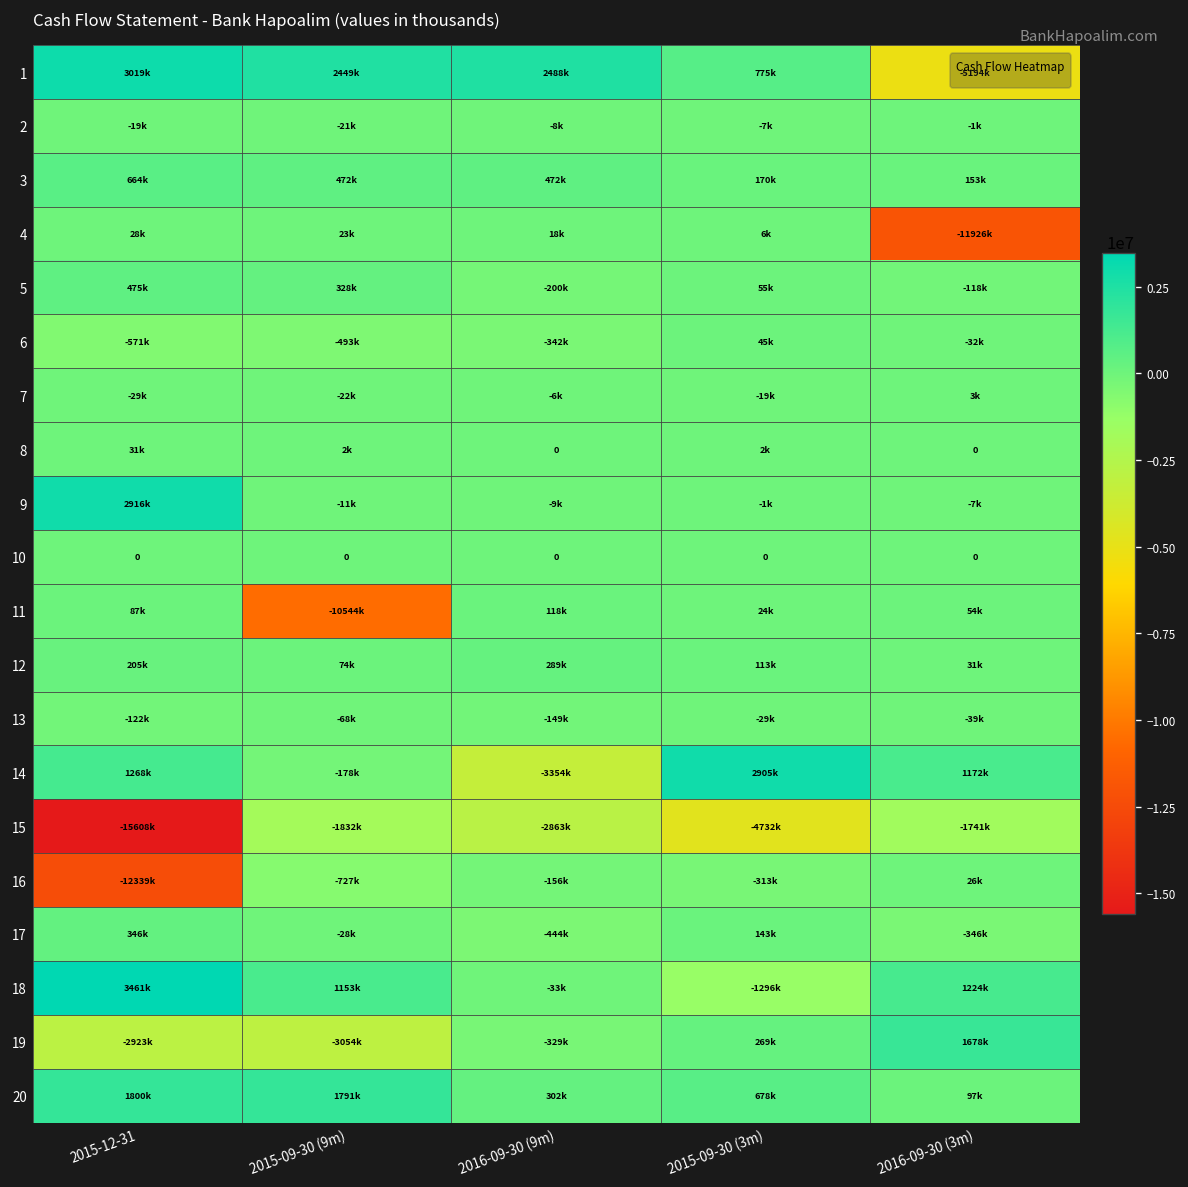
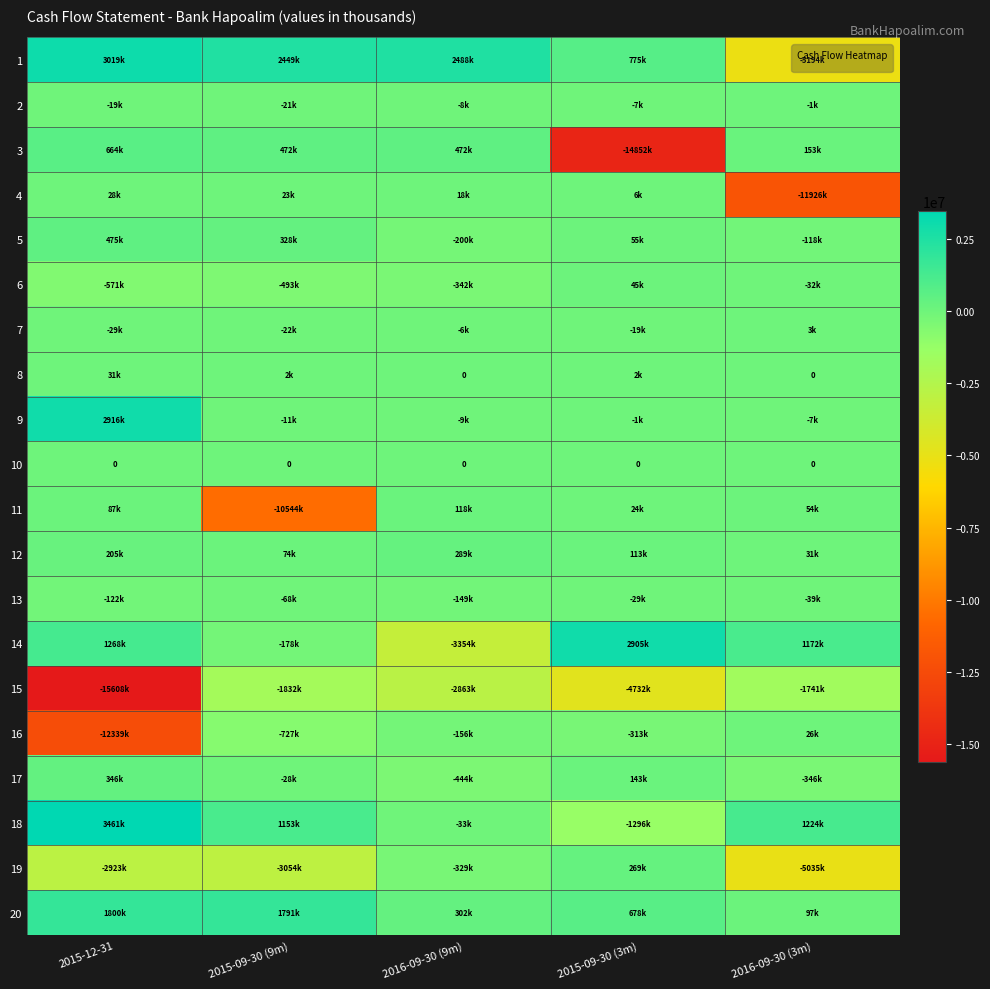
  {
    "1": {
      "2015-12-31": "3019k",
      "2015-09-30 (9m)": "2449k",
      "2016-09-30 (9m)": "2488k",
      "2015-09-30 (3m)": "775k"
    },
    "2": {
      "2015-12-31": "-19k",
      "2015-09-30 (9m)": "-21k",
      "2016-09-30 (9m)": "-8k",
      "2015-09-30 (3m)": "-7k",
      "2016-09-30 (3m)": "-1k"
    },
    "3": {
      "2015-12-31": "664k",
      "2015-09-30 (9m)": "472k",
      "2016-09-30 (9m)": "472k",
-     "2015-09-30 (3m)": "170k",
+     "2015-09-30 (3m)": "-14852k",
      "2016-09-30 (3m)": "153k"
    },
    "4": {
      "2015-12-31": "28k",
      "2015-09-30 (9m)": "23k",
      "2016-09-30 (9m)": "18k",
      "2015-09-30 (3m)": "6k",
      "2016-09-30 (3m)": "-11926k"
    },
    "5": {
      "2015-12-31": "475k",
      "2015-09-30 (9m)": "328k",
      "2016-09-30 (9m)": "-200k",
      "2015-09-30 (3m)": "55k",
      "2016-09-30 (3m)": "-118k"
    },
    "6": {
      "2015-12-31": "-571k",
      "2015-09-30 (9m)": "-493k",
      "2016-09-30 (9m)": "-342k",
      "2015-09-30 (3m)": "45k",
      "2016-09-30 (3m)": "-32k"
    },
    "7": {
      "2015-12-31": "-29k",
      "2015-09-30 (9m)": "-22k",
      "2016-09-30 (9m)": "-6k",
      "2015-09-30 (3m)": "-19k",
      "2016-09-30 (3m)": "3k"
    },
    "8": {
      "2015-12-31": "31k",
      "2015-09-30 (9m)": "2k",
      "2016-09-30 (9m)": "0",
      "2015-09-30 (3m)": "2k",
      "2016-09-30 (3m)": "0"
    },
    "9": {
      "2015-12-31": "2916k",
      "2015-09-30 (9m)": "-11k",
      "2016-09-30 (9m)": "-9k",
      "2015-09-30 (3m)": "-1k",
      "2016-09-30 (3m)": "-7k"
    },
    "10": {
      "2015-12-31": "0",
      "2015-09-30 (9m)": "0",
      "2016-09-30 (9m)": "0",
      "2015-09-30 (3m)": "0",
      "2016-09-30 (3m)": "0"
    },
    "11": {
      "2015-12-31": "87k",
      "2015-09-30 (9m)": "-10544k",
      "2016-09-30 (9m)": "118k",
      "2015-09-30 (3m)": "24k",
      "2016-09-30 (3m)": "54k"
    },
    "12": {
      "2015-12-31": "205k",
      "2015-09-30 (9m)": "74k",
      "2016-09-30 (9m)": "289k",
      "2015-09-30 (3m)": "113k",
      "2016-09-30 (3m)": "31k"
    },
    "13": {
      "2015-12-31": "-122k",
      "2015-09-30 (9m)": "-68k",
      "2016-09-30 (9m)": "-149k",
      "2015-09-30 (3m)": "-29k",
      "2016-09-30 (3m)": "-39k"
    },
    "14": {
      "2015-12-31": "1268k",
      "2015-09-30 (9m)": "-178k",
      "2016-09-30 (9m)": "-3354k",
      "2015-09-30 (3m)": "2905k",
      "2016-09-30 (3m)": "1172k"
    },
    "15": {
      "2015-12-31": "-15608k",
      "2015-09-30 (9m)": "-1832k",
      "2016-09-30 (9m)": "-2863k",
      "2015-09-30 (3m)": "-4732k",
      "2016-09-30 (3m)": "-1741k"
    },
    "16": {
      "2015-12-31": "-12339k",
      "2015-09-30 (9m)": "-727k",
      "2016-09-30 (9m)": "-156k",
      "2015-09-30 (3m)": "-313k",
      "2016-09-30 (3m)": "26k"
    },
    "17": {
      "2015-12-31": "346k",
      "2015-09-30 (9m)": "-28k",
      "2016-09-30 (9m)": "-444k",
      "2015-09-30 (3m)": "143k",
      "2016-09-30 (3m)": "-346k"
    },
    "18": {
      "2015-12-31": "3461k",
      "2015-09-30 (9m)": "1153k",
      "2016-09-30 (9m)": "-33k",
      "2015-09-30 (3m)": "-1296k",
      "2016-09-30 (3m)": "1224k"
    },
    "19": {
      "2015-12-31": "-2923k",
      "2015-09-30 (9m)": "-3054k",
      "2016-09-30 (9m)": "-329k",
      "2015-09-30 (3m)": "269k",
-     "2016-09-30 (3m)": "1678k"
+     "2016-09-30 (3m)": "-5035k"
    },
    "20": {
      "2015-12-31": "1800k",
      "2015-09-30 (9m)": "1791k",
      "2016-09-30 (9m)": "302k",
      "2015-09-30 (3m)": "678k",
      "2016-09-30 (3m)": "97k"
    }
  }
